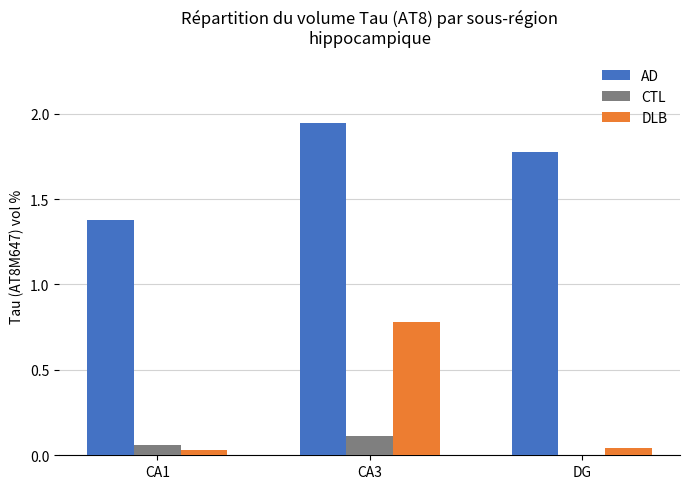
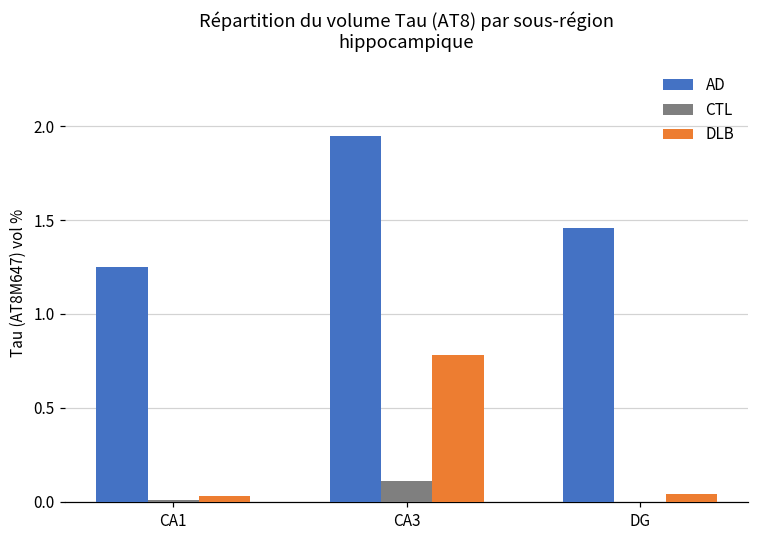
  {
    "AD": {
-     "CA1": 1.38,
+     "CA1": 1.25,
      "CA3": 1.94,
-     "DG": 1.77
+     "DG": 1.46
    },
    "CTL": {
-     "CA1": 0.06,
+     "CA1": 0.01,
      "CA3": 0.11,
      "DG": 0.00
    },
    "DLB": {
      "CA1": 0.03,
      "CA3": 0.78,
      "DG": 0.04
    }
  }
